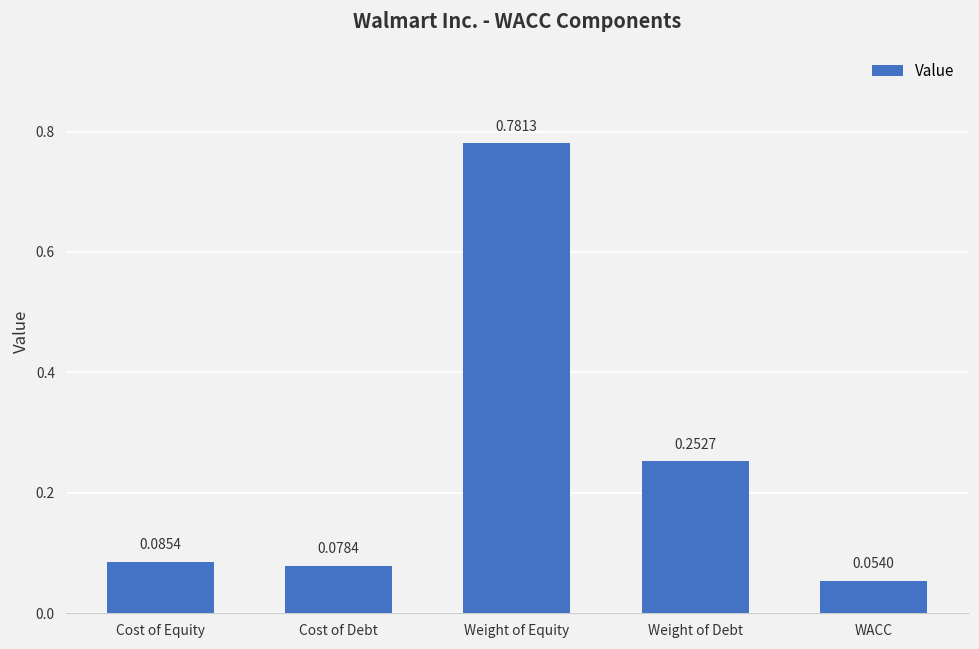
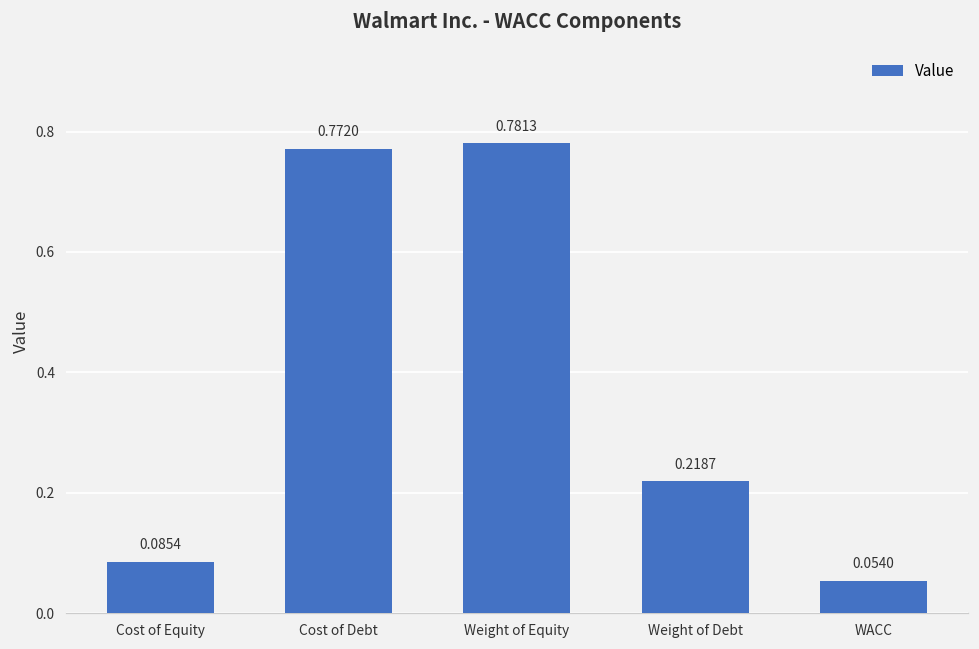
  {
    "Cost of Equity": 0.0854,
-   "Cost of Debt": 0.0784,
+   "Cost of Debt": 0.7720,
    "Weight of Equity": 0.7813,
-   "Weight of Debt": 0.2527,
+   "Weight of Debt": 0.2187,
    "WACC": 0.0540
  }
